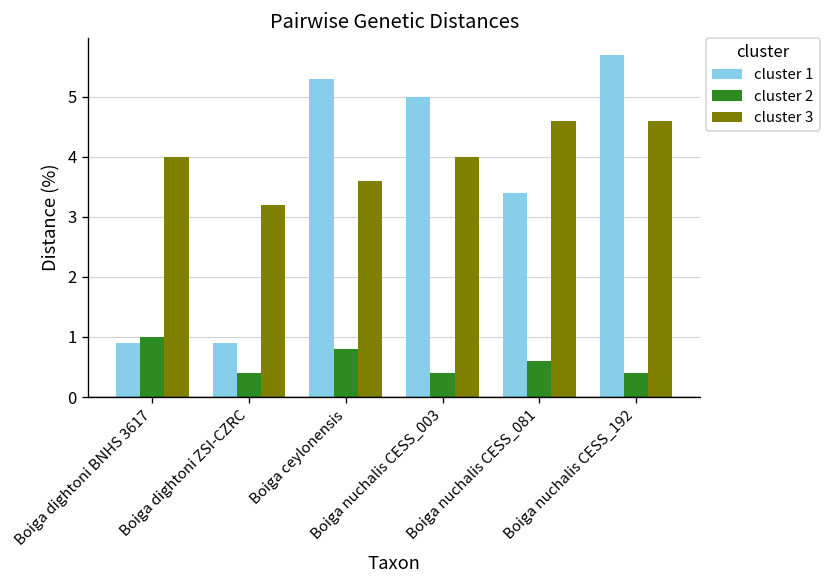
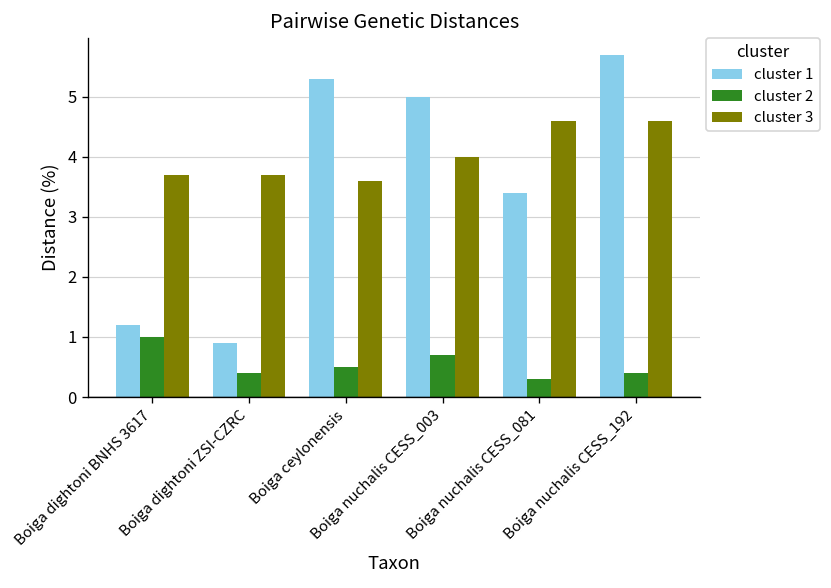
  {
    "cluster 1": {
-     "Boiga dightoni BNHS 3617": 0.9,
+     "Boiga dightoni BNHS 3617": 1.2,
      "Boiga dightoni ZSI-CZRC": 0.9,
      "Boiga ceylonensis": 5.3,
      "Boiga nuchalis CESS_003": 5.0,
      "Boiga nuchalis CESS_081": 3.4,
      "Boiga nuchalis CESS_192": 5.7
    },
    "cluster 2": {
      "Boiga dightoni BNHS 3617": 1.0,
      "Boiga dightoni ZSI-CZRC": 0.4,
-     "Boiga ceylonensis": 0.8,
-     "Boiga nuchalis CESS_003": 0.4,
-     "Boiga nuchalis CESS_081": 0.6,
+     "Boiga ceylonensis": 0.5,
+     "Boiga nuchalis CESS_003": 0.7,
+     "Boiga nuchalis CESS_081": 0.3,
      "Boiga nuchalis CESS_192": 0.4
    },
    "cluster 3": {
-     "Boiga dightoni BNHS 3617": 4.0,
-     "Boiga dightoni ZSI-CZRC": 3.2,
+     "Boiga dightoni BNHS 3617": 3.7,
+     "Boiga dightoni ZSI-CZRC": 3.7,
      "Boiga ceylonensis": 3.6,
      "Boiga nuchalis CESS_003": 4.0,
      "Boiga nuchalis CESS_081": 4.6,
      "Boiga nuchalis CESS_192": 4.6
    }
  }
